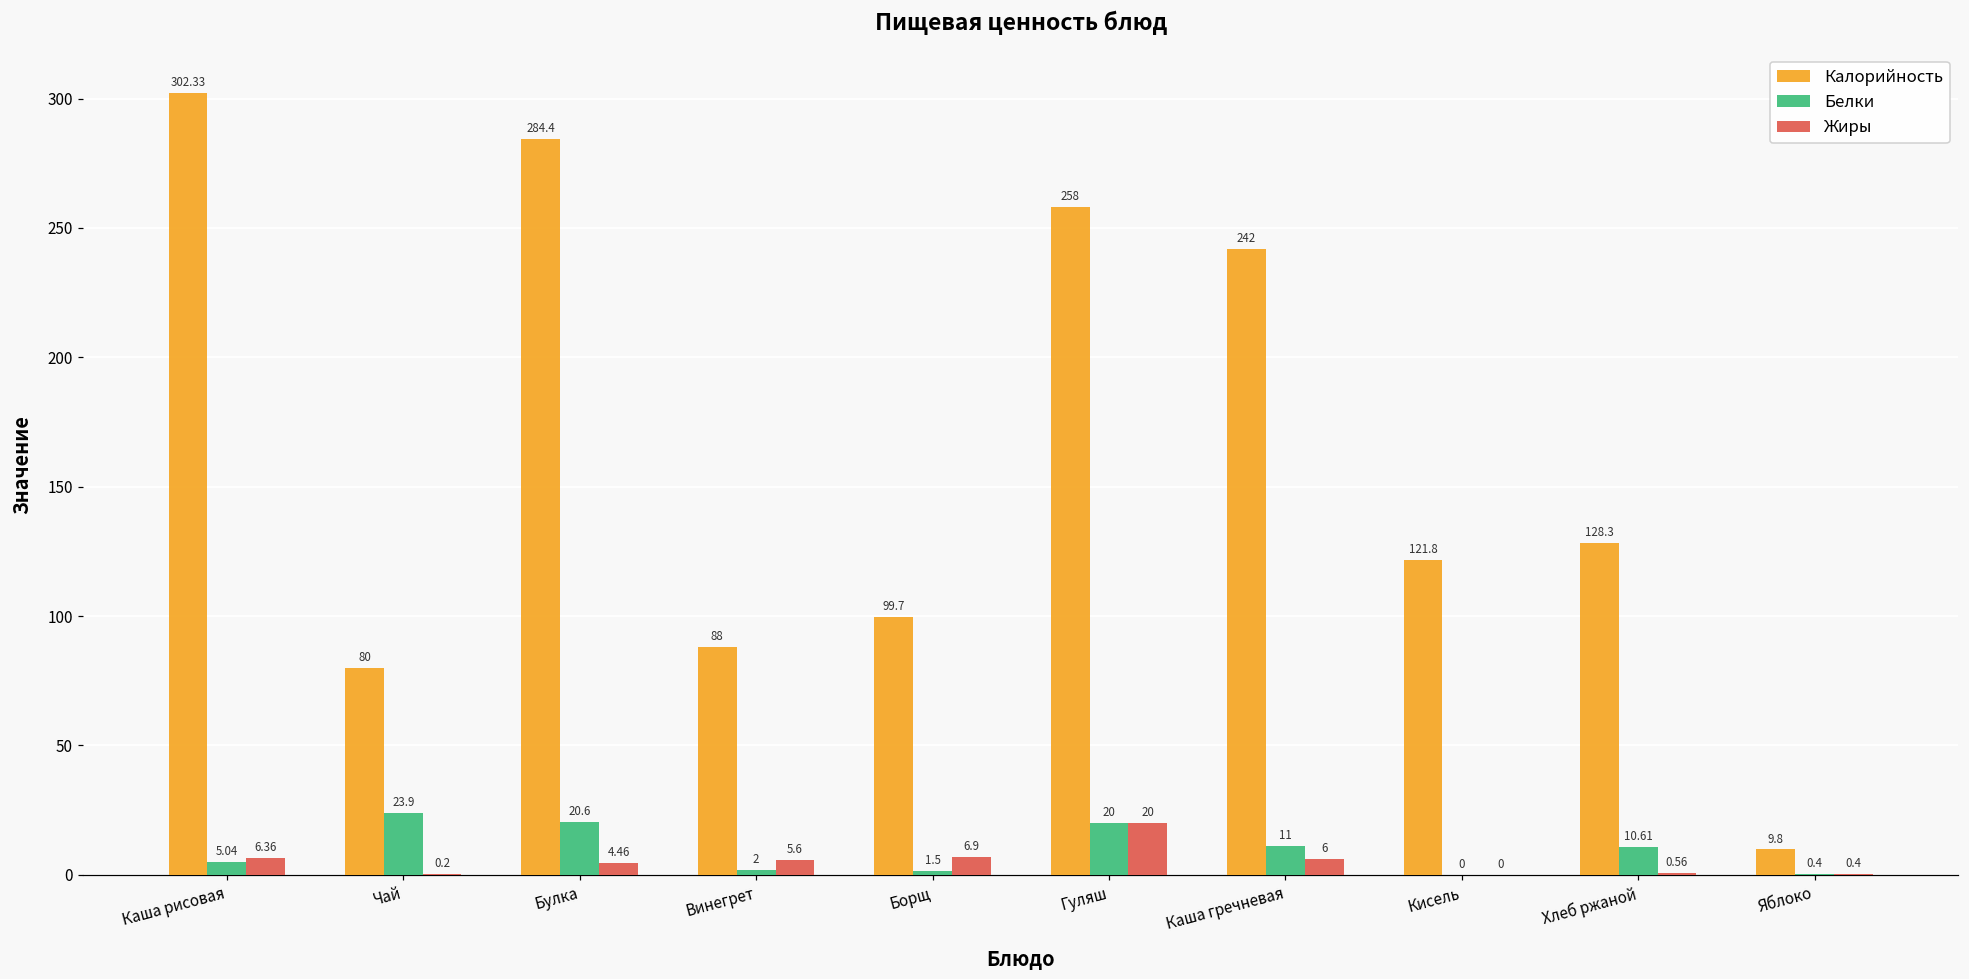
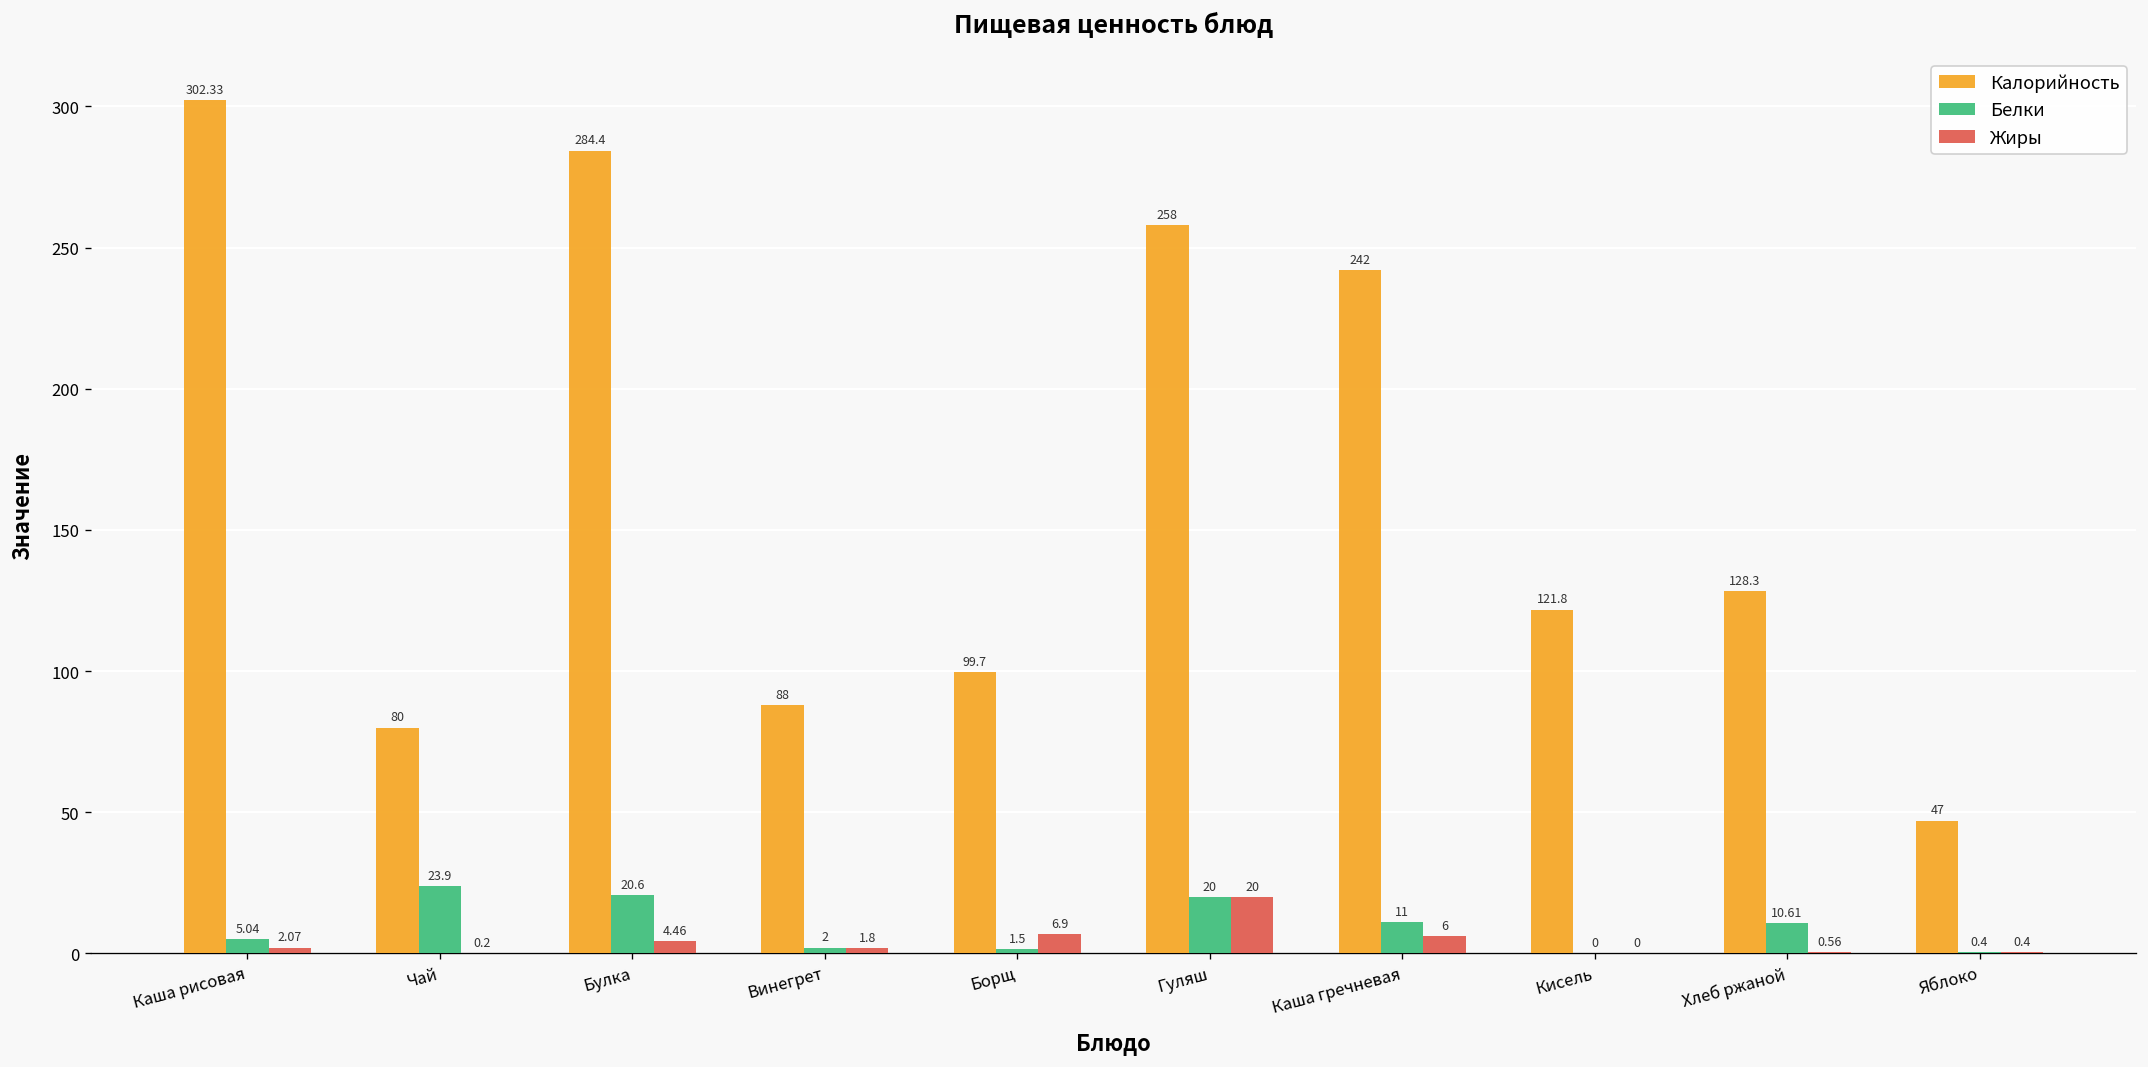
  {
    "Калорийность": {
      "Каша рисовая": 302.33,
      "Чай": 80,
      "Булка": 284.4,
      "Винегрет": 88,
      "Борщ": 99.7,
      "Гуляш": 258,
      "Каша гречневая": 242,
      "Кисель": 121.8,
      "Хлеб ржаной": 128.3,
-     "Яблоко": 9.8
+     "Яблоко": 47
    },
    "Белки": {
      "Каша рисовая": 5.04,
      "Чай": 23.9,
      "Булка": 20.6,
      "Винегрет": 2,
      "Борщ": 1.5,
      "Гуляш": 20,
      "Каша гречневая": 11,
      "Кисель": 0,
      "Хлеб ржаной": 10.61,
      "Яблоко": 0.4
    },
    "Жиры": {
-     "Каша рисовая": 6.36,
+     "Каша рисовая": 2.07,
      "Чай": 0.2,
      "Булка": 4.46,
-     "Винегрет": 5.6,
+     "Винегрет": 1.8,
      "Борщ": 6.9,
      "Гуляш": 20,
      "Каша гречневая": 6,
      "Кисель": 0,
      "Хлеб ржаной": 0.56,
      "Яблоко": 0.4
    }
  }
